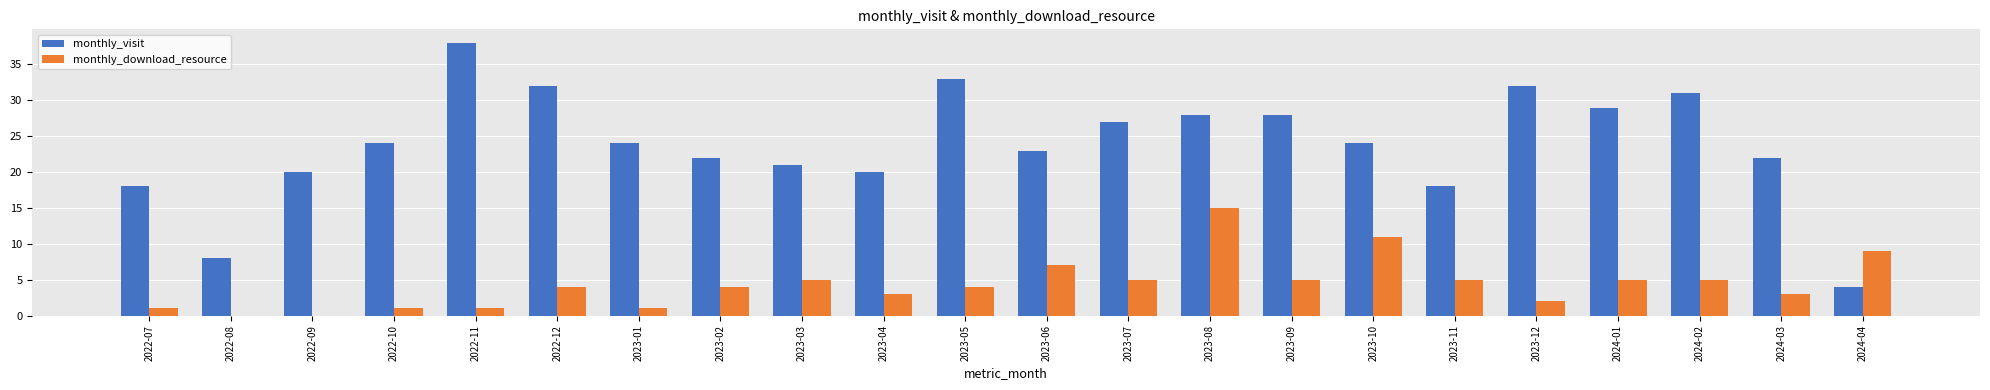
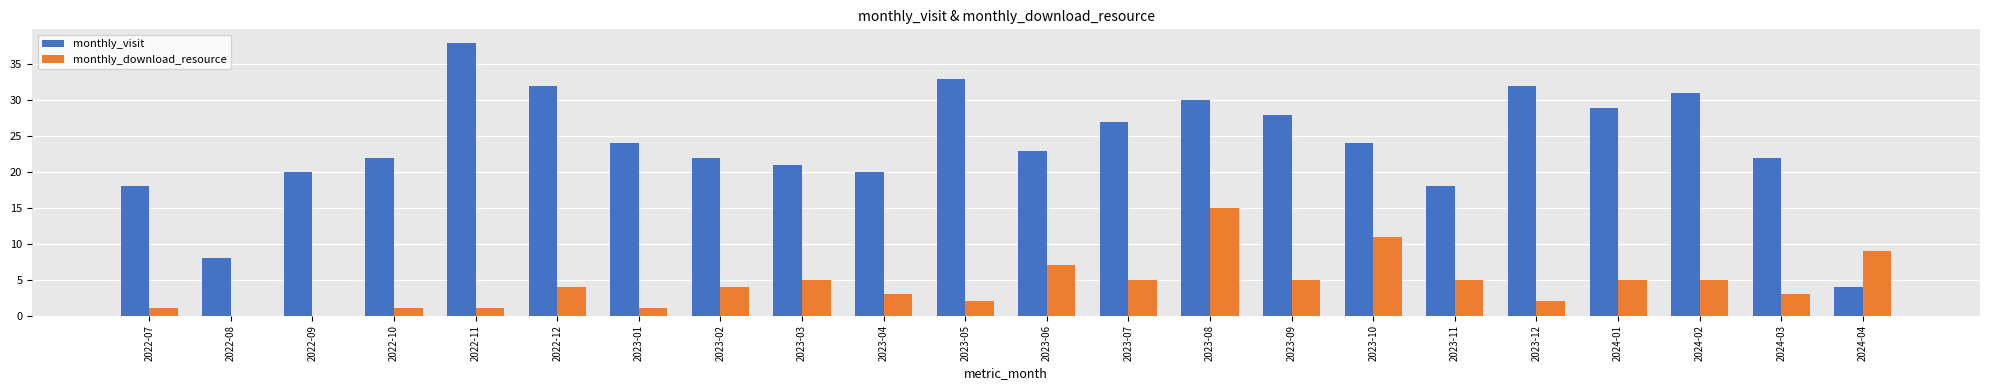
  {
    "monthly_visit": {
      "2022-07": 18,
      "2022-08": 8,
      "2022-09": 20,
-     "2022-10": 24,
+     "2022-10": 22,
      "2022-11": 38,
      "2022-12": 32,
      "2023-01": 24,
      "2023-02": 22,
      "2023-03": 21,
      "2023-04": 20,
      "2023-05": 33,
      "2023-06": 23,
      "2023-07": 27,
-     "2023-08": 28,
+     "2023-08": 30,
      "2023-09": 28,
      "2023-10": 24,
      "2023-11": 18,
      "2023-12": 32,
      "2024-01": 29,
      "2024-02": 31,
      "2024-03": 22,
      "2024-04": 4
    },
    "monthly_download_resource": {
      "2022-07": 1,
      "2022-08": 0,
      "2022-09": 0,
      "2022-10": 1,
      "2022-11": 1,
      "2022-12": 4,
      "2023-01": 1,
      "2023-02": 4,
      "2023-03": 5,
      "2023-04": 3,
-     "2023-05": 4,
+     "2023-05": 2,
      "2023-06": 7,
      "2023-07": 5,
      "2023-08": 15,
      "2023-09": 5,
      "2023-10": 11,
      "2023-11": 5,
      "2023-12": 2,
      "2024-01": 5,
      "2024-02": 5,
      "2024-03": 3,
      "2024-04": 9
    }
  }
